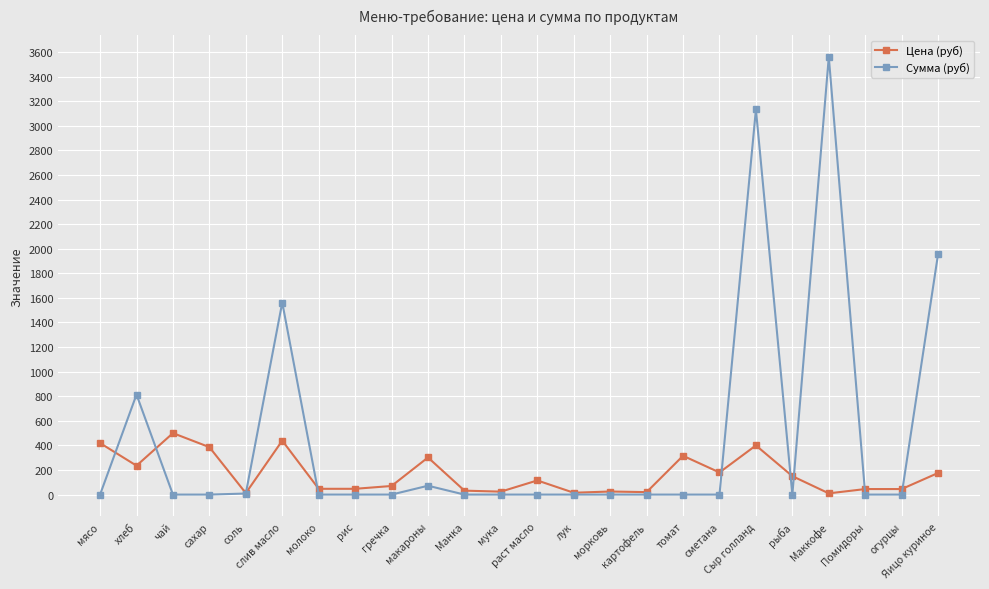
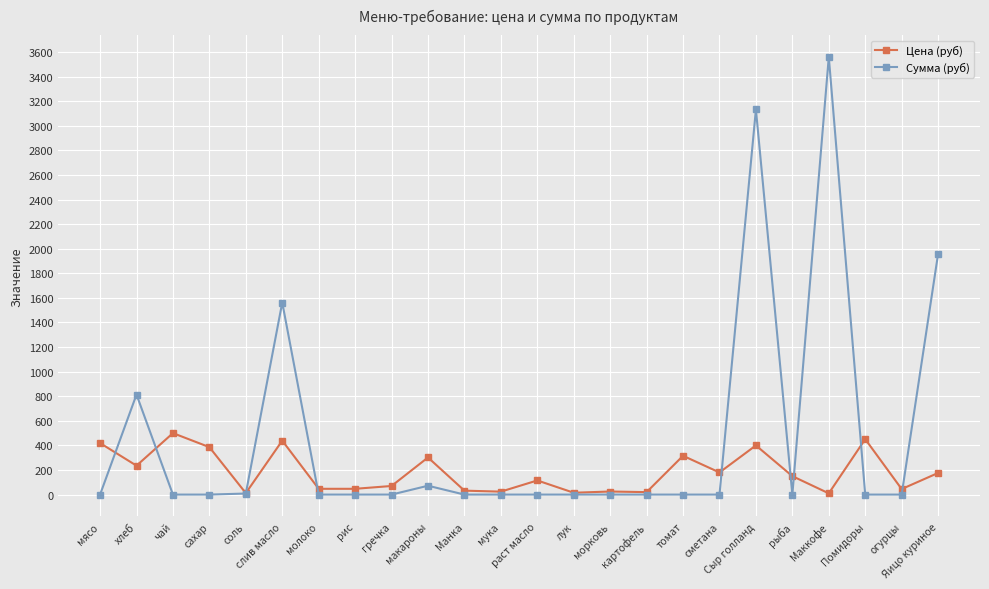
  {
    "Цена (руб)": {
      "мясо": 420,
      "хлеб": 240,
      "чай": 500,
      "сахар": 390,
      "слив масло": 440,
      "молоко": 50,
      "рис": 50,
      "гречка": 70,
      "макароны": 300,
      "Манка": 30,
      "мука": 20,
      "раст масло": 120,
      "морковь": 30,
      "томат": 320,
      "сметана": 180,
      "Сыр голланд": 400,
      "рыба": 150,
      "Маккофе": 10,
-     "Помидоры": 50,
+     "Помидоры": 450,
      "огурцы": 50,
      "Яицо куриное": 180
    },
    "Сумма (руб)": {
      "мясо": 0,
      "хлеб": 810,
      "чай": 0,
      "сахар": 0,
      "слив масло": 1560,
      "молоко": 0,
      "рис": 0,
      "гречка": 0,
      "макароны": 70,
      "Манка": 0,
      "мука": 0,
      "раст масло": 0,
      "морковь": 0,
      "томат": 0,
      "сметана": 0,
      "Сыр голланд": 3130,
      "рыба": 0,
      "Маккофе": 3560,
      "Помидоры": 0,
      "огурцы": 0,
      "Яицо куриное": 1960
    }
  }
